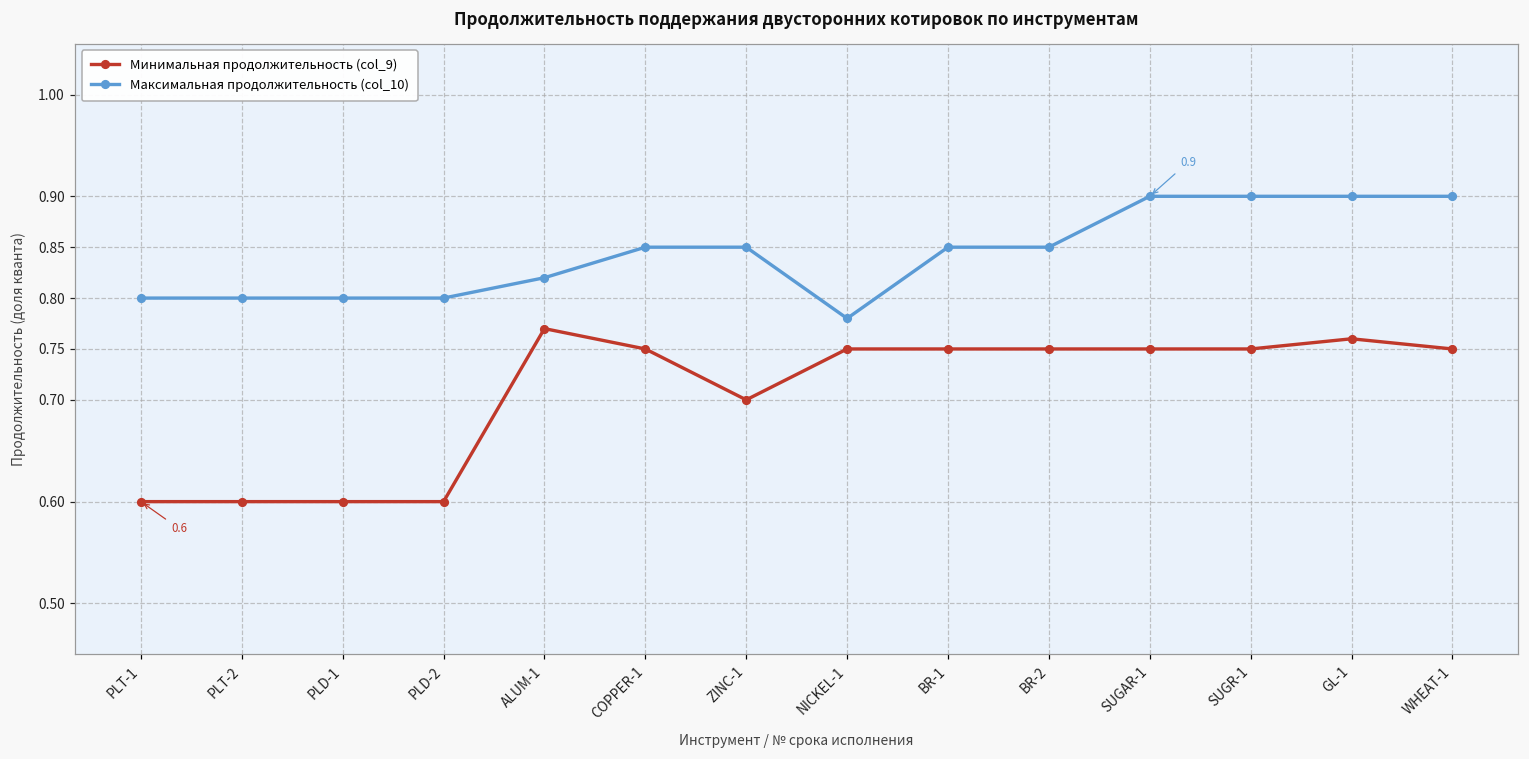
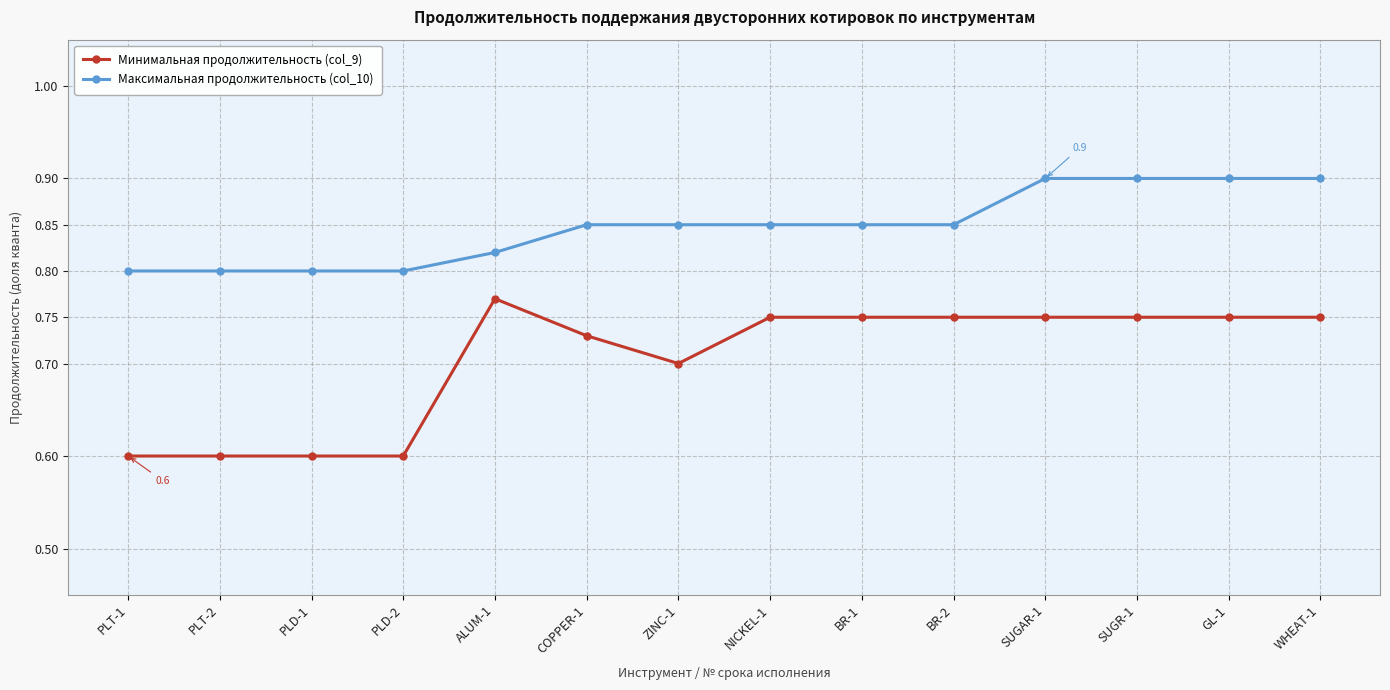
  {
    "Минимальная продолжительность (col_9)": {
      "PLT-2": 0.60,
      "PLD-1": 0.60,
      "PLD-2": 0.60,
      "ALUM-1": 0.77,
-     "COPPER-1": 0.75,
+     "COPPER-1": 0.73,
      "ZINC-1": 0.70,
      "NICKEL-1": 0.75,
      "BR-1": 0.75,
      "BR-2": 0.75,
      "SUGAR-1": 0.75,
      "SUGR-1": 0.75,
-     "GL-1": 0.76,
+     "GL-1": 0.75,
      "WHEAT-1": 0.75
    },
    "Максимальная продолжительность (col_10)": {
      "PLT-1": 0.80,
      "PLT-2": 0.80,
      "PLD-1": 0.80,
      "PLD-2": 0.80,
      "ALUM-1": 0.82,
      "COPPER-1": 0.85,
      "ZINC-1": 0.85,
-     "NICKEL-1": 0.78,
+     "NICKEL-1": 0.85,
      "BR-1": 0.85,
      "BR-2": 0.85,
      "SUGR-1": 0.90,
      "GL-1": 0.90,
      "WHEAT-1": 0.90
    }
  }
